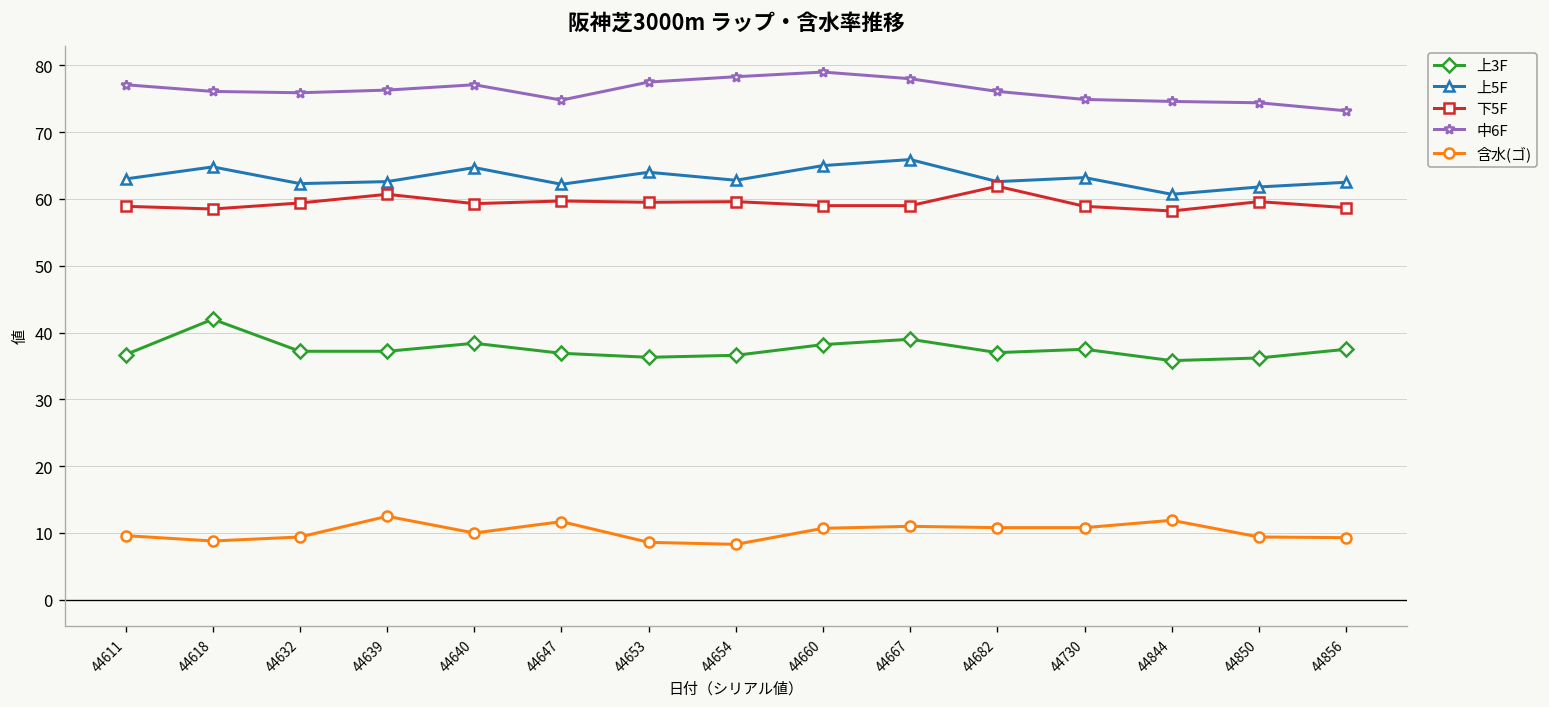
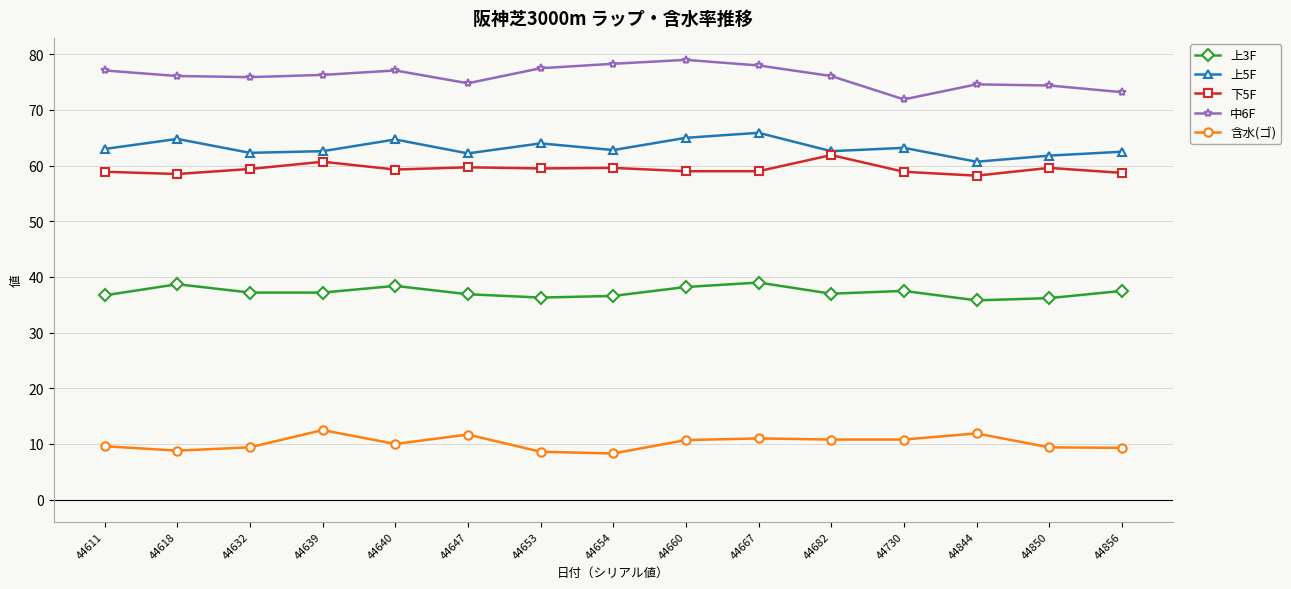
  {
    "上3F": {
      "44611": 37,
-     "44618": 42,
+     "44618": 39,
      "44632": 37,
      "44639": 37,
      "44640": 38,
      "44647": 37,
      "44653": 36,
      "44654": 37,
      "44660": 38,
      "44667": 39,
      "44682": 37,
      "44730": 38,
      "44844": 36,
      "44850": 36,
      "44856": 38
    },
    "上5F": {
      "44611": 63,
      "44618": 65,
      "44632": 62,
      "44639": 63,
      "44640": 65,
      "44647": 62,
      "44653": 64,
      "44654": 63,
      "44660": 65,
      "44667": 66,
      "44682": 63,
      "44730": 63,
      "44844": 61,
      "44850": 62,
      "44856": 63
    },
    "下5F": {
      "44611": 59,
      "44618": 59,
      "44632": 59,
      "44639": 61,
      "44640": 59,
      "44647": 60,
      "44653": 60,
      "44654": 60,
      "44660": 59,
      "44667": 59,
      "44682": 62,
      "44730": 59,
      "44844": 58,
      "44850": 60,
      "44856": 59
    },
    "中6F": {
      "44611": 77,
      "44618": 76,
      "44632": 76,
      "44639": 76,
      "44640": 77,
      "44647": 75,
      "44653": 78,
      "44654": 78,
      "44660": 79,
      "44667": 78,
      "44682": 76,
-     "44730": 75,
+     "44730": 72,
      "44844": 75,
      "44850": 74,
      "44856": 73
    },
    "含水(ゴ)": {
      "44611": 10,
      "44618": 9,
      "44632": 9,
      "44639": 13,
      "44640": 10,
      "44647": 12,
      "44653": 9,
      "44654": 8,
      "44660": 11,
      "44667": 11,
      "44682": 11,
      "44730": 11,
      "44844": 12,
      "44850": 9,
      "44856": 9
    }
  }
